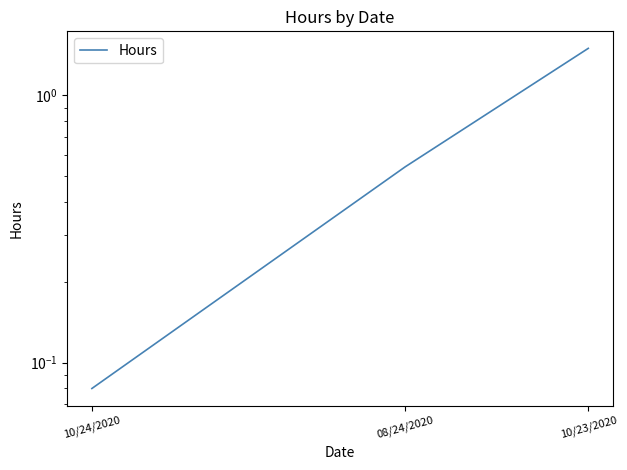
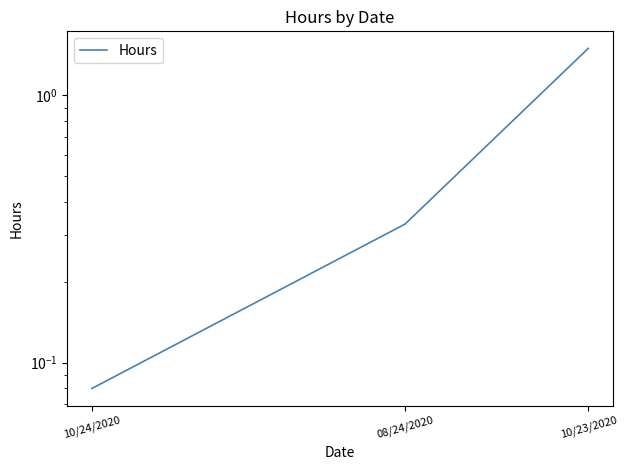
  {
    "10/24/2020": 0.08,
-   "08/24/2020": 0.54,
+   "08/24/2020": 0.33,
    "10/23/2020": 1.5
  }
